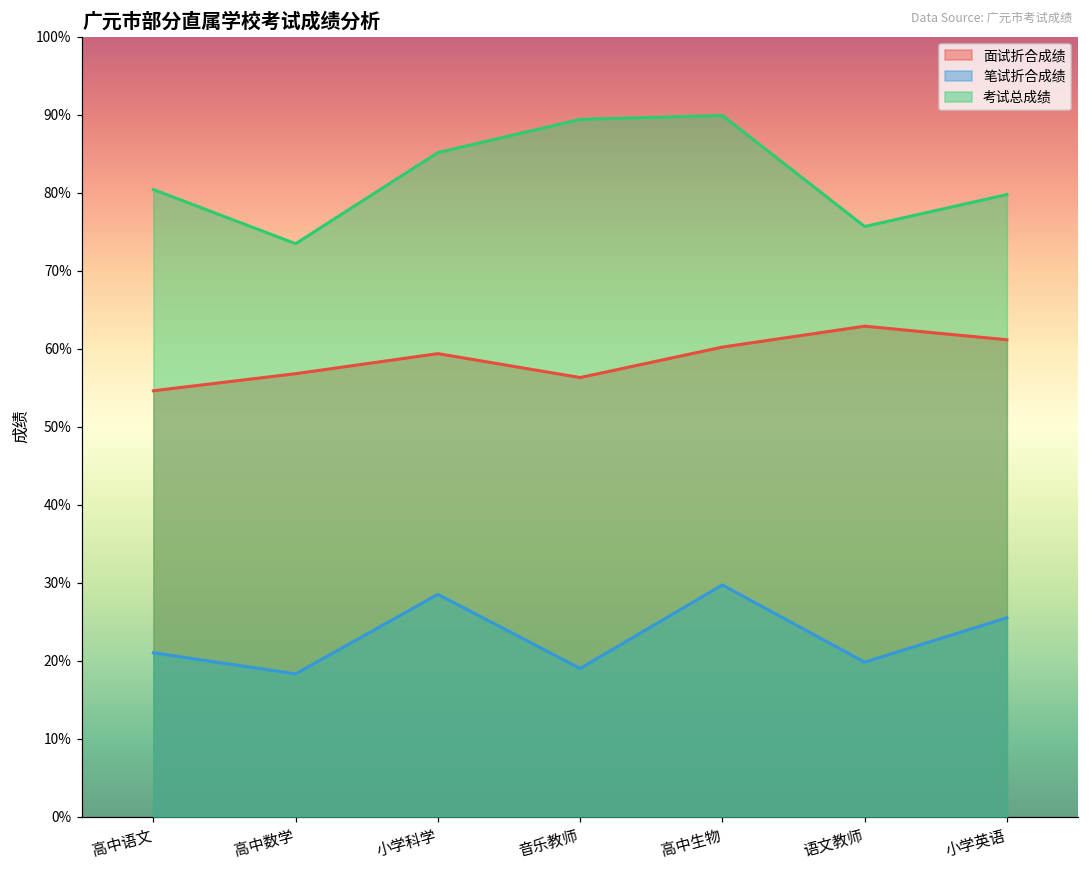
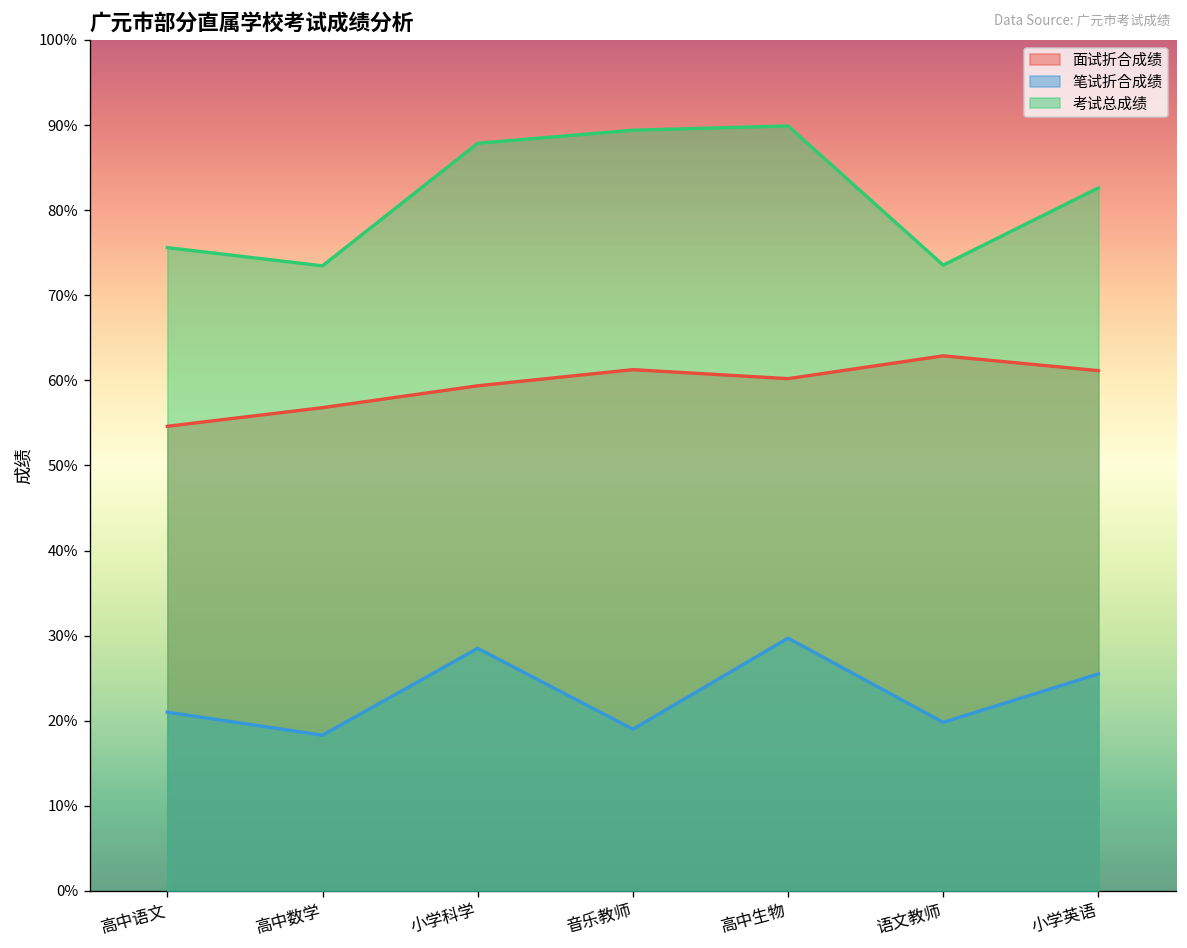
  {
    "面试折合成绩": {
      "高中语文": "55%",
      "高中数学": "57%",
      "小学科学": "59%",
-     "音乐教师": "56%",
+     "音乐教师": "61%",
      "高中生物": "60%",
      "语文教师": "63%",
      "小学英语": "61%"
    },
    "笔试折合成绩": {
      "高中语文": "21%",
      "高中数学": "18%",
      "小学科学": "29%",
      "音乐教师": "19%",
      "高中生物": "30%",
      "语文教师": "20%",
      "小学英语": "26%"
    },
    "考试总成绩": {
-     "高中语文": "80%",
+     "高中语文": "76%",
      "高中数学": "73%",
-     "小学科学": "85%",
+     "小学科学": "88%",
      "音乐教师": "89%",
      "高中生物": "90%",
-     "语文教师": "76%",
-     "小学英语": "80%"
+     "语文教师": "74%",
+     "小学英语": "83%"
    }
  }
